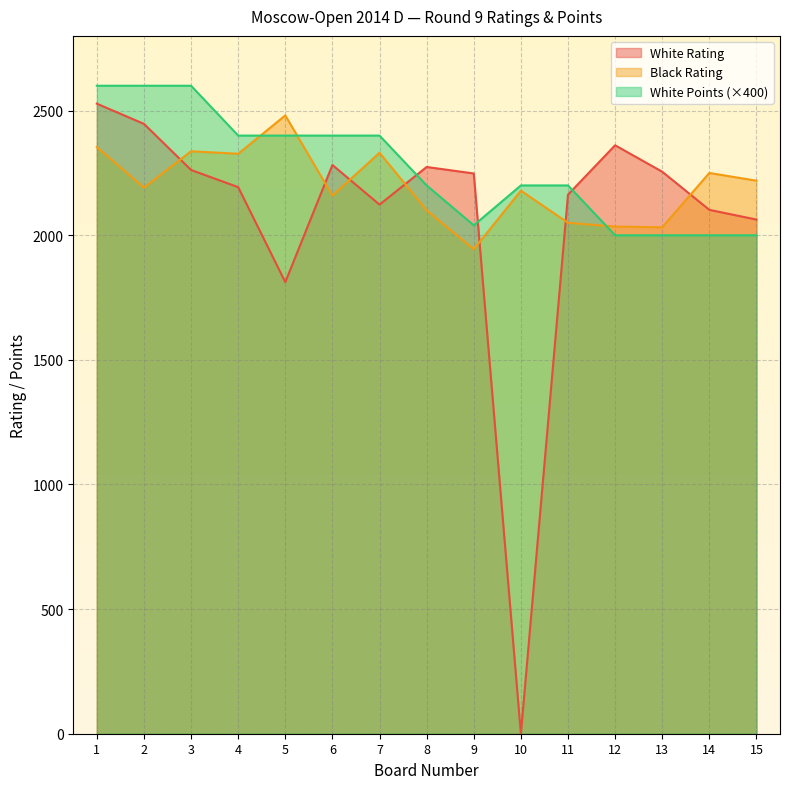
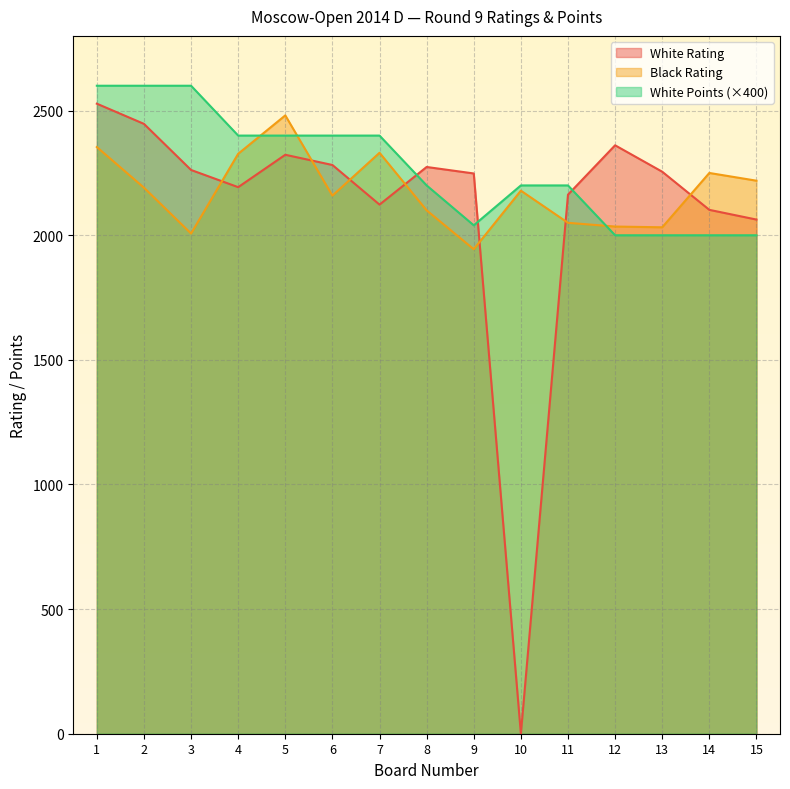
  {
    "White Rating": {
      "1": 2530,
      "2": 2450,
      "3": 2260,
      "4": 2190,
-     "5": 1810,
+     "5": 2320,
      "6": 2280,
      "7": 2120,
      "8": 2270,
      "9": 2250,
      "10": 0,
      "11": 2160,
      "12": 2360,
      "13": 2260,
      "14": 2100,
      "15": 2060
    },
    "Black Rating": {
      "1": 2350,
      "2": 2190,
-     "3": 2340,
+     "3": 2010,
      "4": 2330,
      "5": 2480,
      "6": 2160,
      "7": 2330,
      "8": 2100,
      "9": 1940,
      "10": 2180,
      "11": 2050,
      "12": 2040,
      "13": 2030,
      "14": 2250,
      "15": 2220
    },
    "White Points (×400)": {
      "1": 2600,
      "2": 2600,
      "3": 2600,
      "4": 2400,
      "5": 2400,
      "6": 2400,
      "7": 2400,
      "8": 2200,
      "9": 2040,
      "10": 2200,
      "11": 2200,
      "12": 2000,
      "13": 2000,
      "14": 2000,
      "15": 2000
    }
  }
